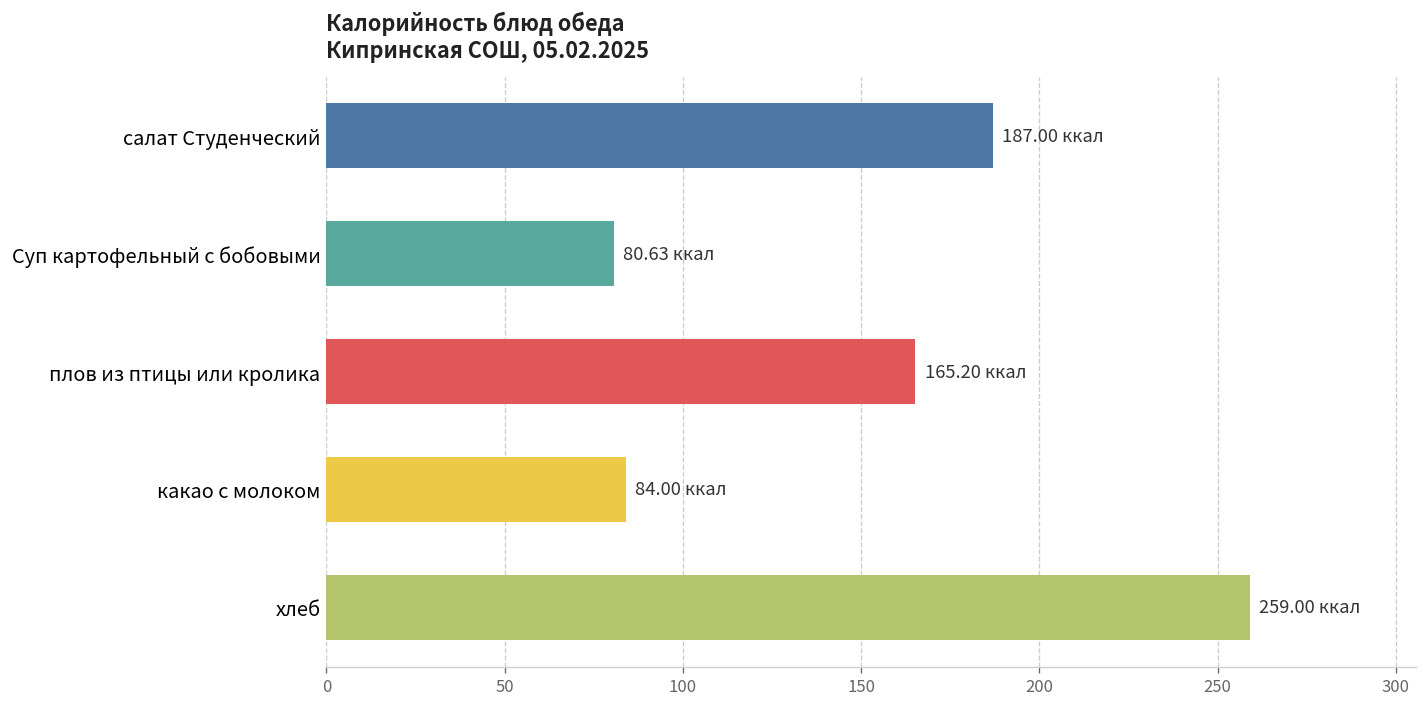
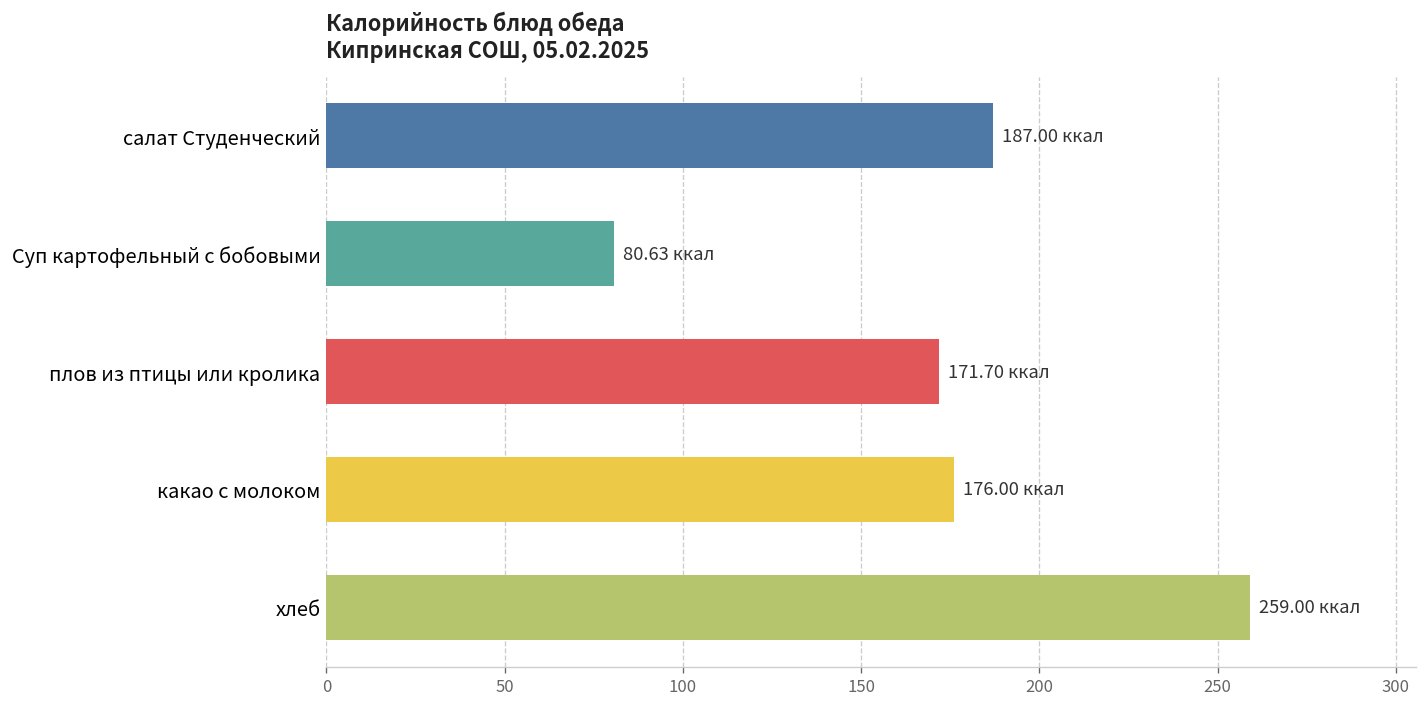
  {
    "салат Студенческий": 187.00,
    "Суп картофельный с бобовыми": 80.63,
-   "плов из птицы или кролика": 165.20,
-   "какао с молоком": 84.00,
+   "плов из птицы или кролика": 171.70,
+   "какао с молоком": 176.00,
    "хлеб": 259.00
  }
